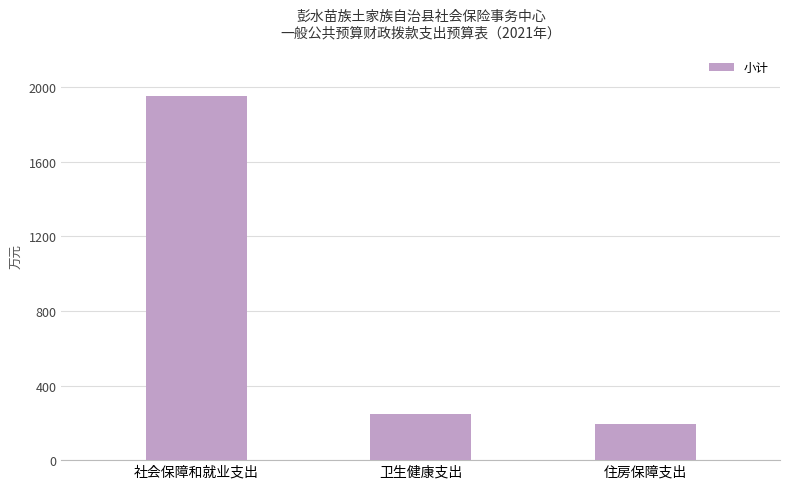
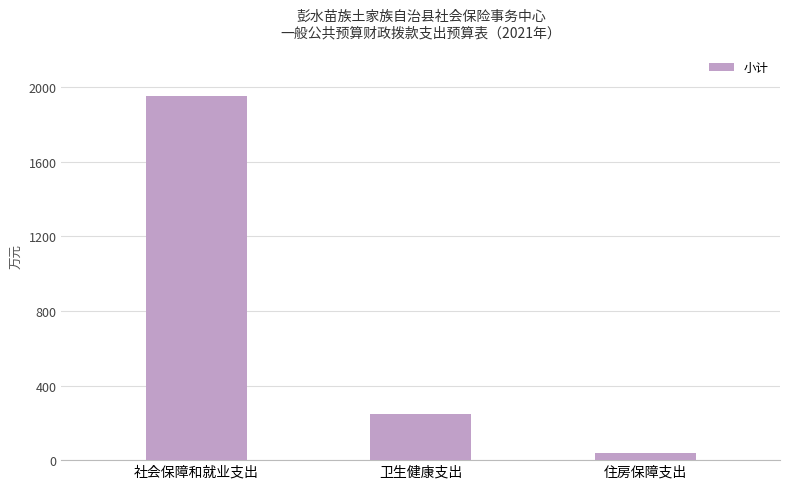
  {
    "社会保障和就业支出": 1950,
    "卫生健康支出": 250,
-   "住房保障支出": 200
+   "住房保障支出": 40
  }
